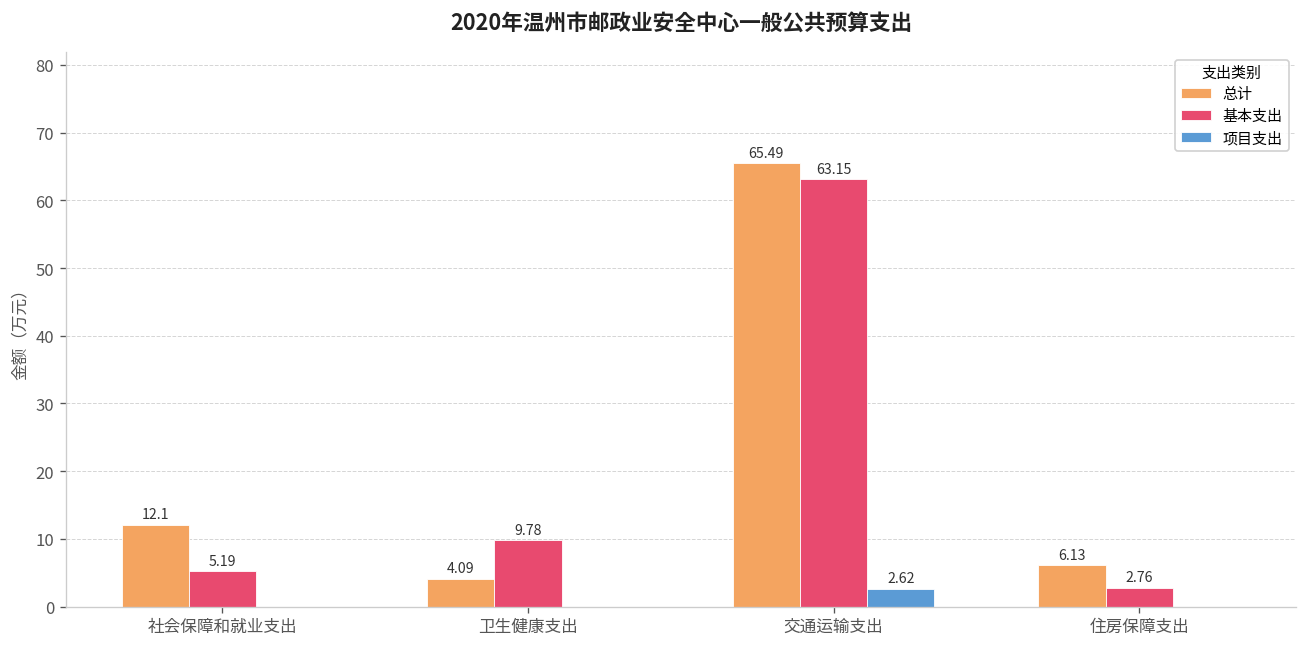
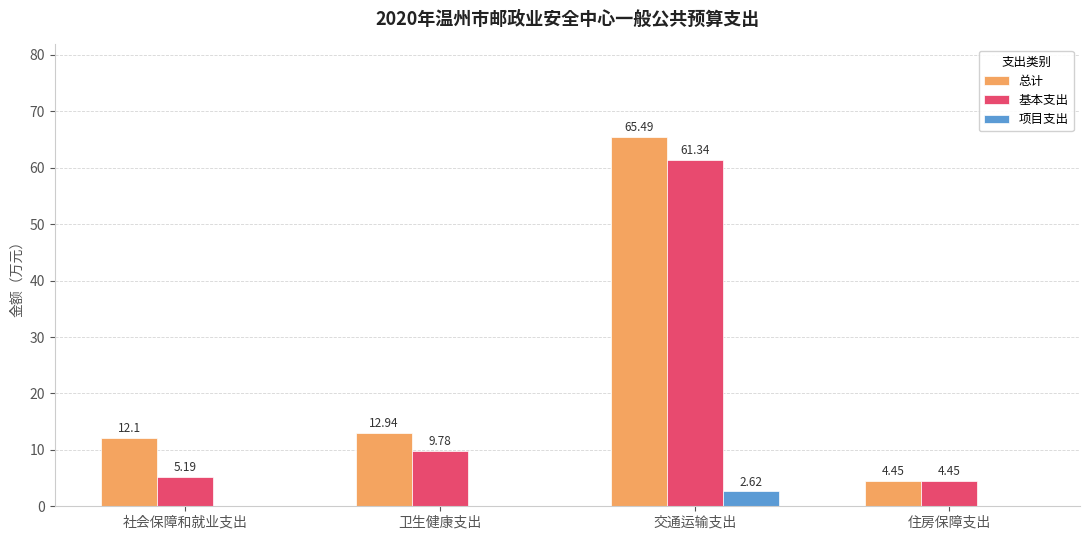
  {
    "总计": {
      "社会保障和就业支出": 12.1,
-     "卫生健康支出": 4.09,
+     "卫生健康支出": 12.94,
      "交通运输支出": 65.49,
-     "住房保障支出": 6.13
+     "住房保障支出": 4.45
    },
    "基本支出": {
      "社会保障和就业支出": 5.19,
      "卫生健康支出": 9.78,
-     "交通运输支出": 63.15,
-     "住房保障支出": 2.76
+     "交通运输支出": 61.34,
+     "住房保障支出": 4.45
    },
    "项目支出": {
      "交通运输支出": 2.62
    }
  }
